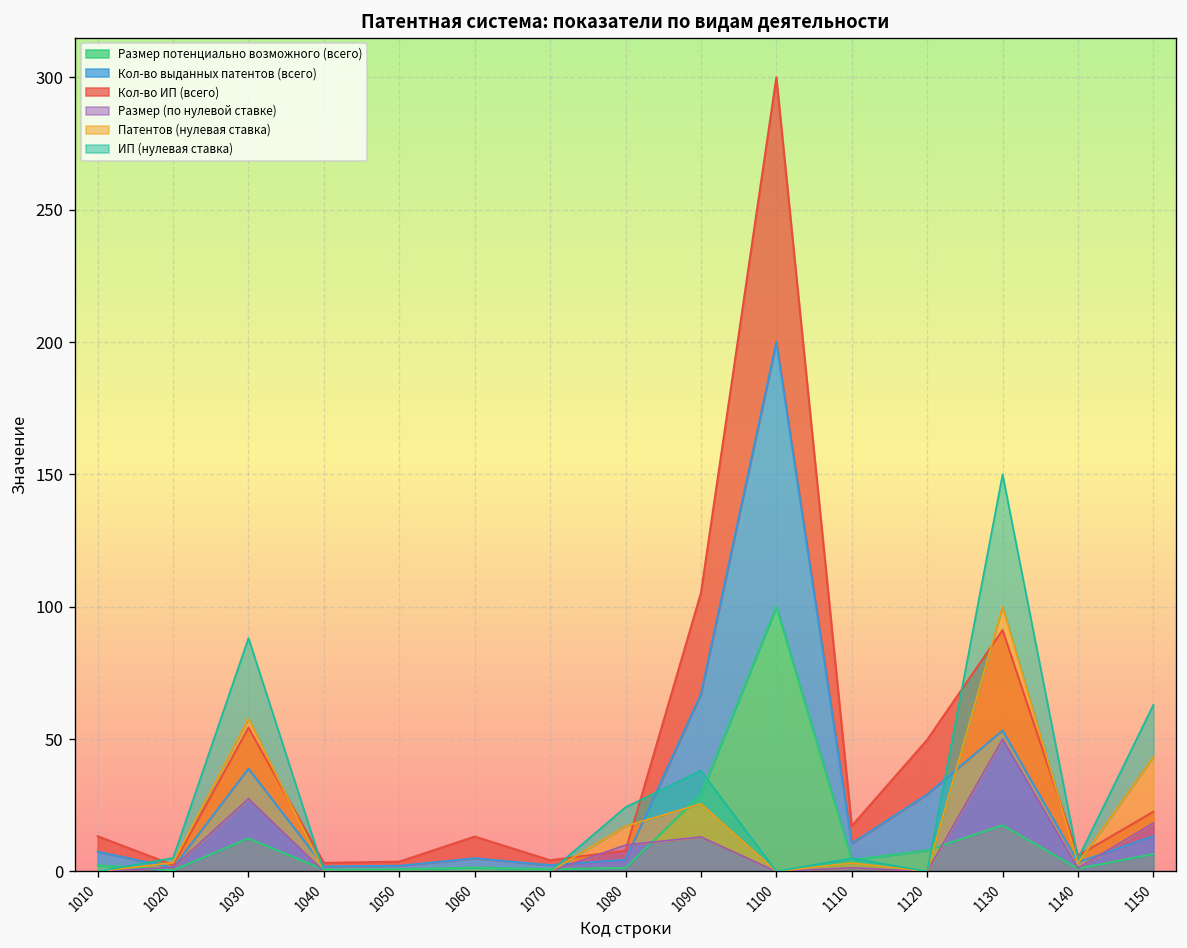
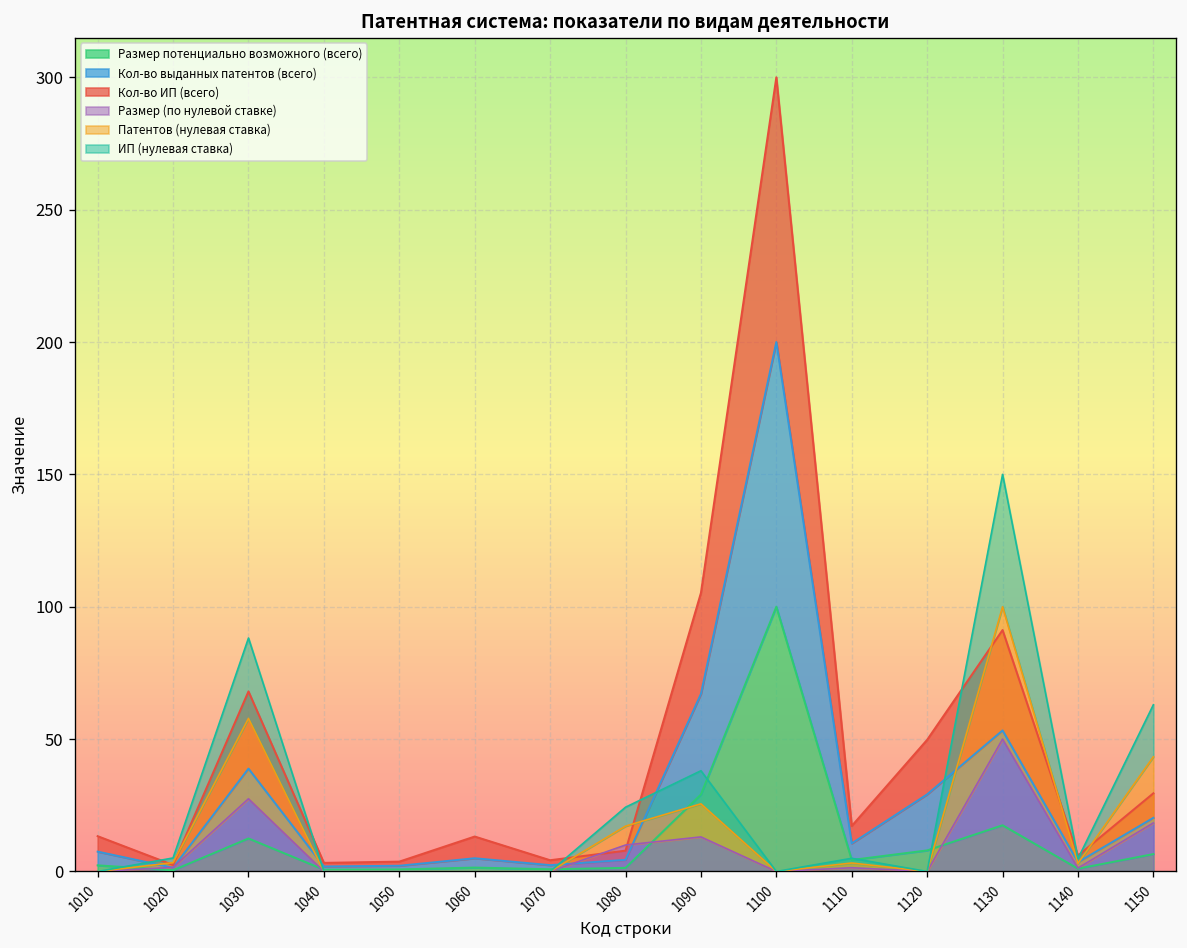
  {
    "Кол-во выданных патентов (всего)": {
      "1010": 5,
      "1030": 26,
      "1040": 1,
      "1050": 1,
      "1060": 4,
      "1070": 2,
      "1080": 3,
      "1090": 38,
      "1100": 100,
      "1110": 6,
      "1120": 21,
      "1130": 36,
-     "1150": 7
+     "1150": 14
    },
    "Кол-во ИП (всего)": {
      "1010": 6,
-     "1030": 15,
+     "1030": 29,
      "1040": 1,
      "1050": 2,
      "1060": 8,
      "1070": 2,
      "1080": 3,
      "1090": 38,
      "1100": 100,
      "1110": 7,
      "1120": 21,
      "1130": 38,
      "1150": 9
    },
    "Размер (по нулевой ставке)": {
      "1030": 27,
      "1080": 10,
      "1090": 13,
      "1110": 1,
      "1130": 50,
      "1150": 18
    },
    "Патентов (нулевая ставка)": {
      "1030": 30,
      "1080": 7,
      "1090": 13,
      "1130": 50,
      "1150": 25
    }
  }
